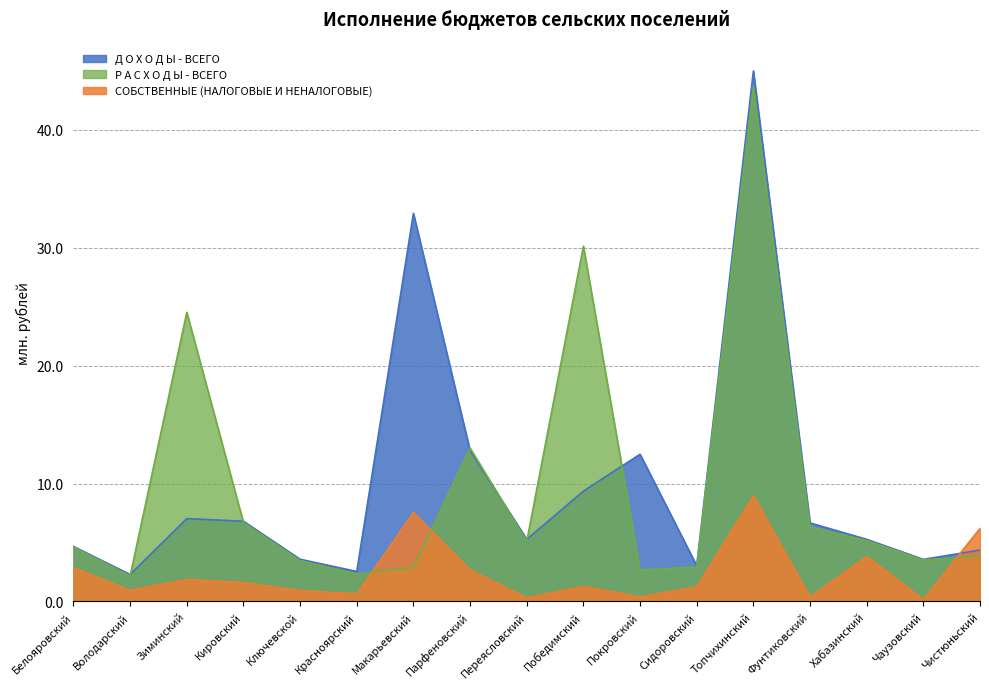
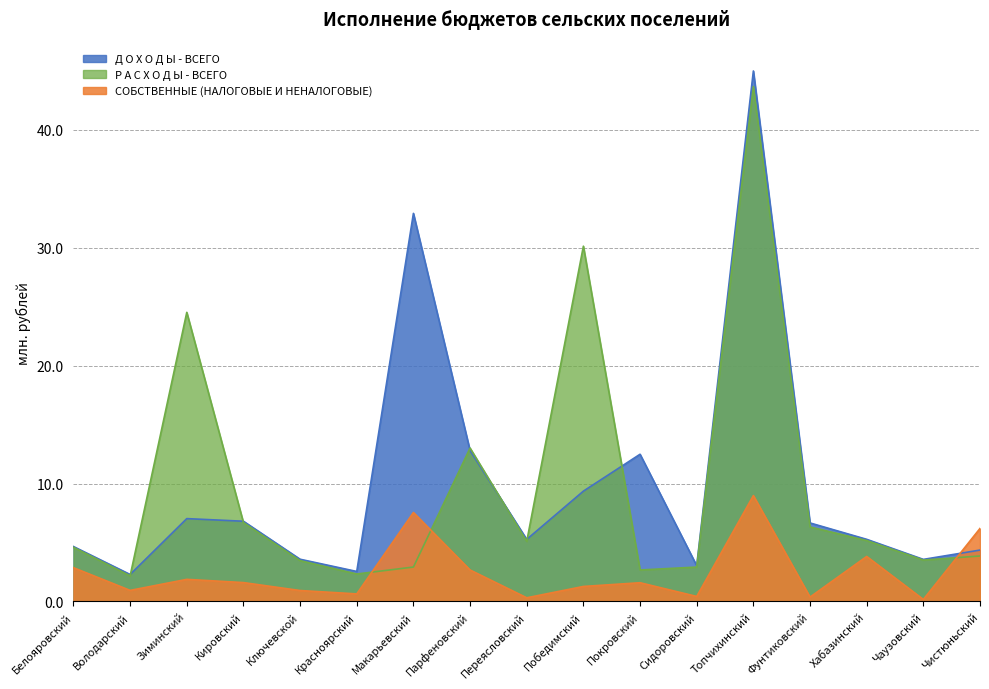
  {
    "Д О Х О Д Ы - ВСЕГО": {
      "Зиминский": 7.0,
      "Макарьевский": 32.9,
      "Победимский": 9.4,
      "Покровский": 12.5,
      "Топчихинский": 45.0,
      "Фунтиковский": 6.7,
      "Чистюньский": 4.4
    },
    "Р А С Х О Д Ы - ВСЕГО": {
      "Зиминский": 24.5,
      "Макарьевский": 2.9,
      "Победимский": 30.1,
      "Покровский": 2.7,
      "Топчихинский": 43.7,
      "Фунтиковский": 6.3,
      "Чистюньский": 3.9
    },
    "СОБСТВЕННЫЕ (НАЛОГОВЫЕ И НЕНАЛОГОВЫЕ)": {
      "Белояровский": 2.9,
      "Володарский": 0.9,
      "Зиминский": 1.9,
      "Кировский": 1.6,
      "Ключевской": 0.9,
      "Красноярский": 0.6,
      "Макарьевский": 7.5,
      "Парфеновский": 2.7,
      "Переясловский": 0.3,
      "Победимский": 1.3,
-     "Покровский": 0.4,
-     "Сидоровский": 1.2,
+     "Покровский": 1.6,
+     "Сидоровский": 0.4,
      "Топчихинский": 9.0,
      "Фунтиковский": 0.4,
      "Хабазинский": 3.8,
      "Чаузовский": 0.2,
      "Чистюньский": 6.2
    }
  }
